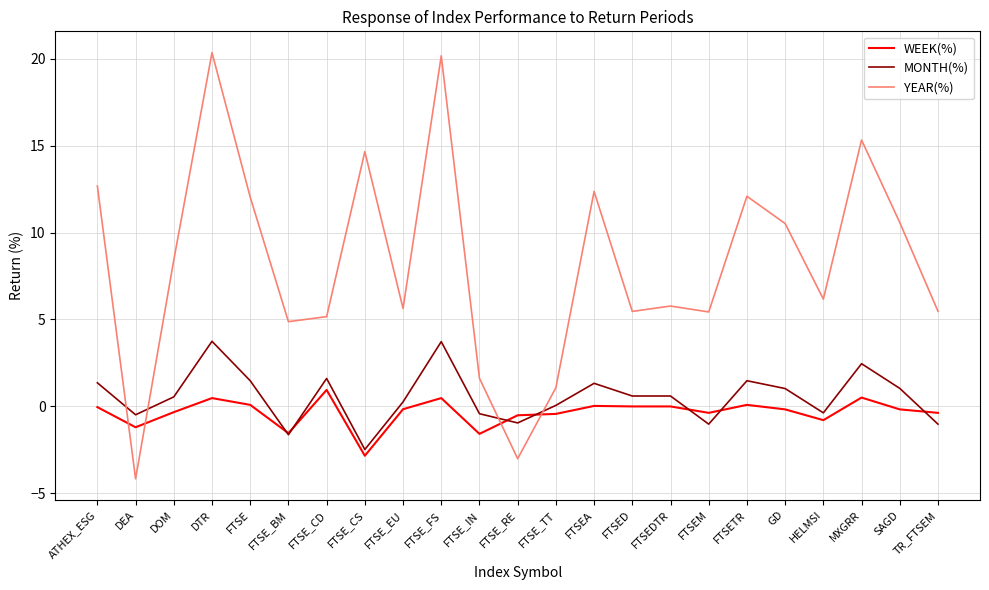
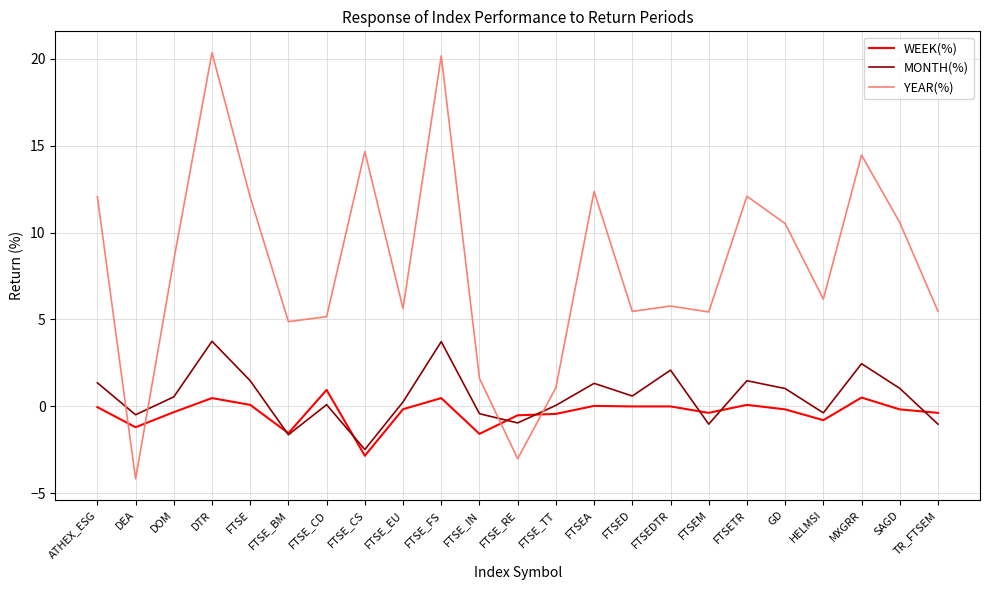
  {
    "WEEK(%)": {
      "ATHEX_ESG": -0.1,
      "DEA": -1.2,
      "DOM": -0.3,
      "DTR": 0.5,
      "FTSE": 0.1,
      "FTSE_CD": 0.9,
      "FTSE_CS": -2.9,
      "FTSE_EU": -0.2,
      "FTSE_FS": 0.5,
      "FTSE_IN": -1.6,
      "FTSE_RE": -0.5,
      "FTSE_TT": -0.4,
      "FTSEA": 0.0,
      "FTSED": 0.0,
      "FTSEDTR": 0.0,
      "FTSEM": -0.4,
      "FTSETR": 0.1,
      "GD": -0.2,
      "HELMSI": -0.8,
      "MXGRR": 0.5,
      "SAGD": -0.2,
      "TR_FTSEM": -0.4
    },
    "MONTH(%)": {
      "ATHEX_ESG": 1.4,
      "DEA": -0.5,
      "DOM": 0.5,
      "DTR": 3.7,
      "FTSE": 1.5,
-     "FTSE_CD": 1.6,
+     "FTSE_CD": 0.1,
      "FTSE_CS": -2.5,
      "FTSE_EU": 0.3,
      "FTSE_FS": 3.7,
      "FTSE_IN": -0.4,
      "FTSE_RE": -1.0,
      "FTSE_TT": 0.1,
      "FTSEA": 1.3,
      "FTSED": 0.6,
-     "FTSEDTR": 0.6,
+     "FTSEDTR": 2.1,
      "FTSEM": -1.0,
      "FTSETR": 1.5,
      "GD": 1.0,
      "HELMSI": -0.4,
      "MXGRR": 2.5,
      "SAGD": 1.0,
      "TR_FTSEM": -1.0
    },
    "YEAR(%)": {
-     "ATHEX_ESG": 12.7,
+     "ATHEX_ESG": 12.1,
      "DEA": -4.2,
      "DOM": 8.4,
      "DTR": 20.4,
      "FTSE": 12.0,
      "FTSE_BM": 4.9,
      "FTSE_CD": 5.2,
      "FTSE_CS": 14.7,
      "FTSE_EU": 5.6,
      "FTSE_FS": 20.2,
      "FTSE_IN": 1.6,
      "FTSE_RE": -3.0,
      "FTSE_TT": 1.1,
      "FTSEA": 12.4,
      "FTSED": 5.5,
      "FTSEDTR": 5.8,
      "FTSEM": 5.4,
      "FTSETR": 12.1,
      "GD": 10.5,
      "HELMSI": 6.2,
-     "MXGRR": 15.3,
+     "MXGRR": 14.5,
      "SAGD": 10.6,
      "TR_FTSEM": 5.5
    }
  }
